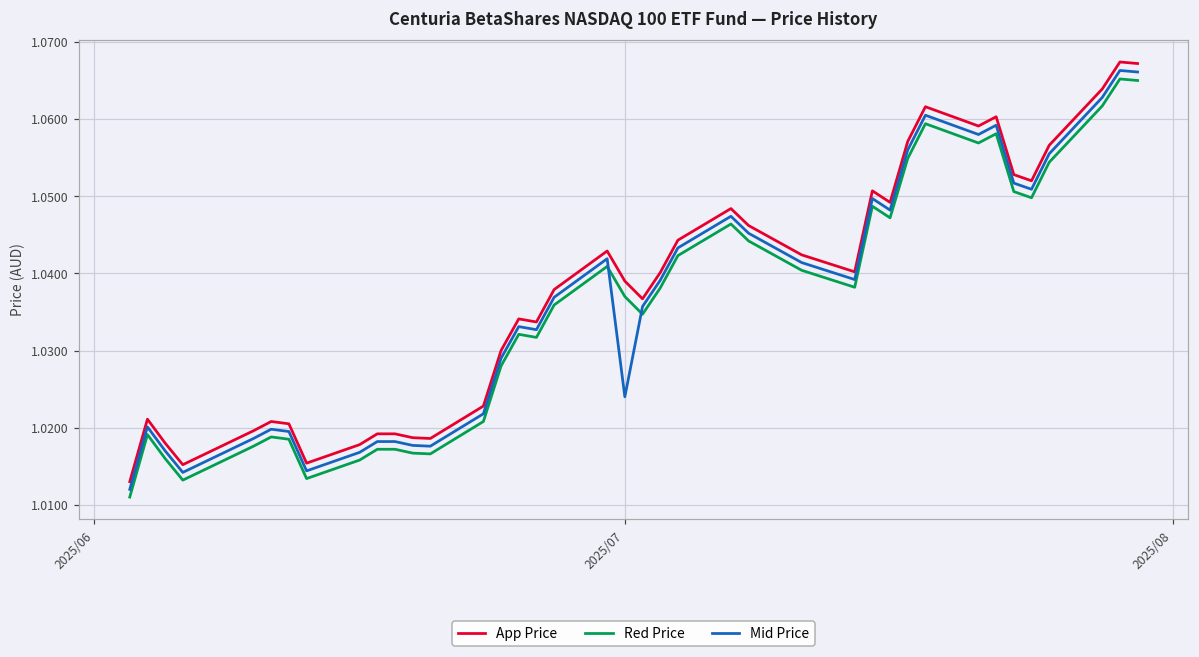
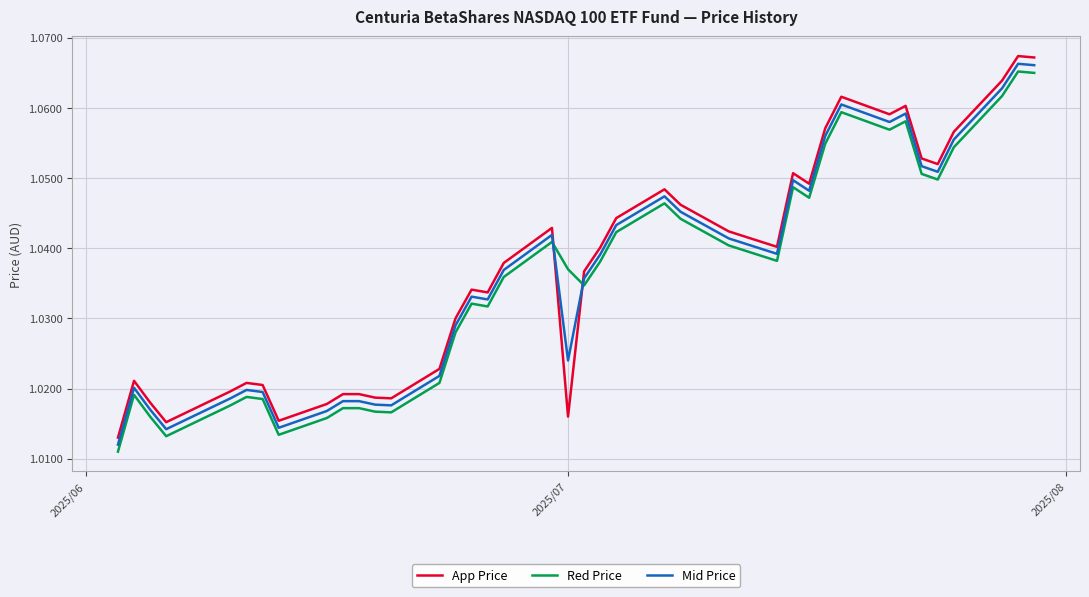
  {
    "App Price": {
-     "2025/07": 1.039
+     "2025/07": 1.016
    },
    "Red Price": {
      "2025/07": 1.037
    },
    "Mid Price": {
      "2025/07": 1.024
    }
  }
